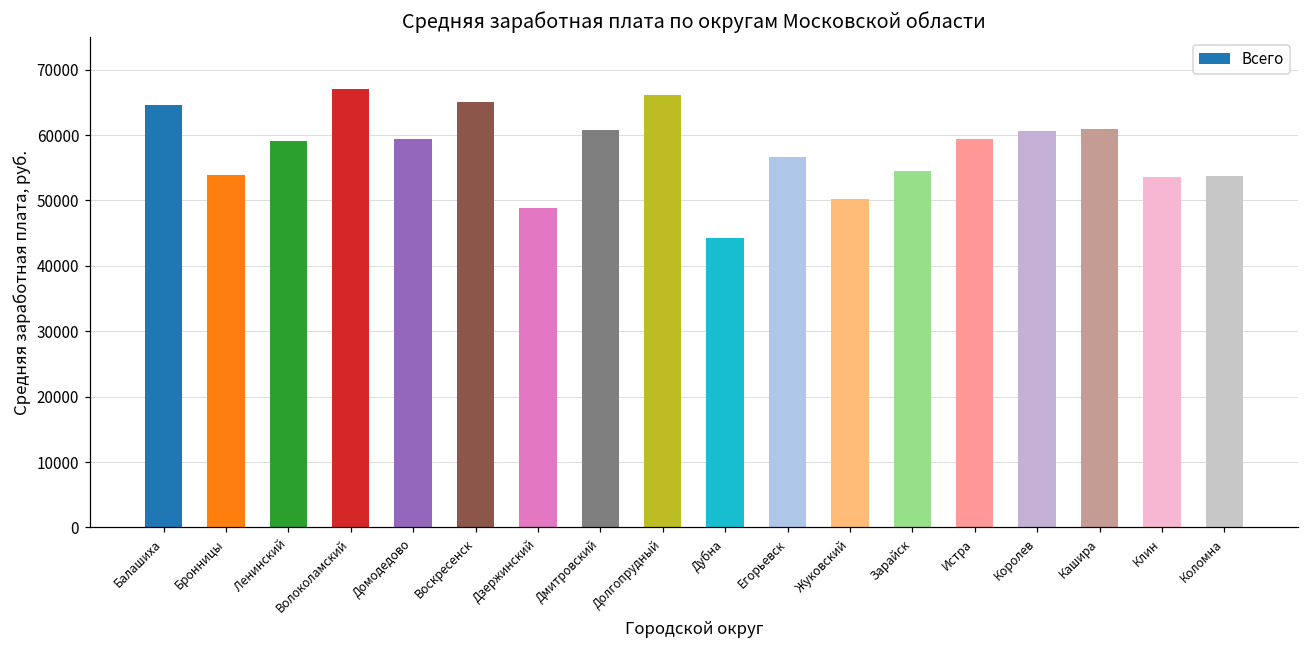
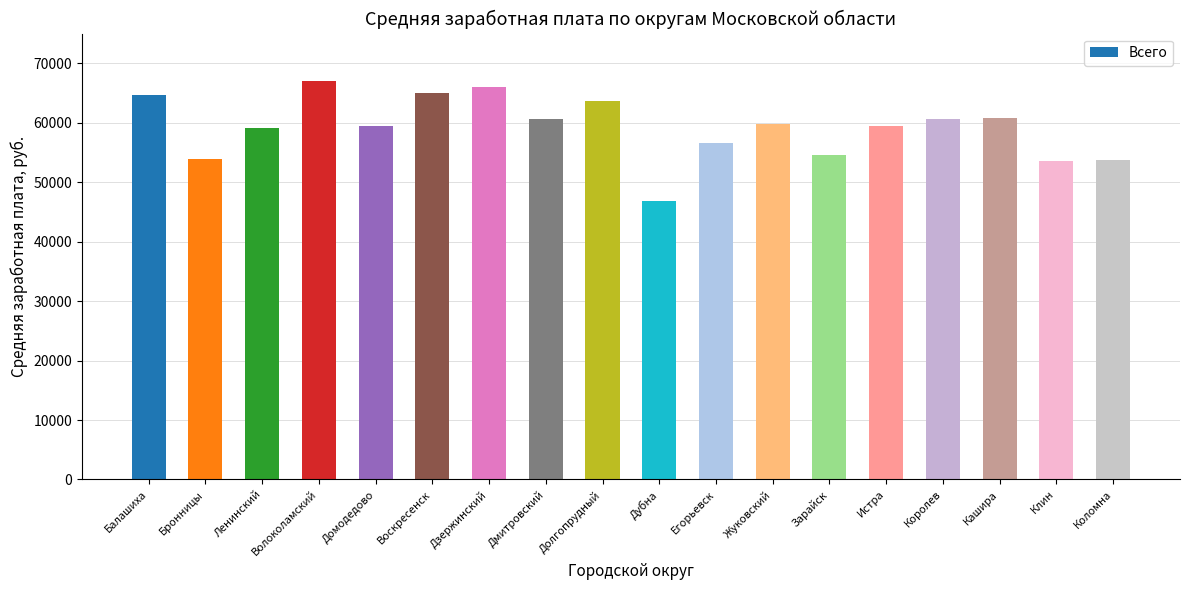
  {
    "Балашиха": 65000,
    "Бронницы": 54000,
    "Ленинский": 59000,
    "Волоколамский": 67000,
    "Домодедово": 59000,
    "Воскресенск": 65000,
-   "Дзержинский": 49000,
+   "Дзержинский": 66000,
    "Дмитровский": 61000,
-   "Долгопрудный": 66000,
-   "Дубна": 44000,
+   "Долгопрудный": 64000,
+   "Дубна": 47000,
    "Егорьевск": 57000,
-   "Жуковский": 50000,
+   "Жуковский": 60000,
    "Зарайск": 55000,
    "Истра": 59000,
    "Королев": 61000,
    "Кашира": 61000,
    "Клин": 54000,
    "Коломна": 54000
  }
